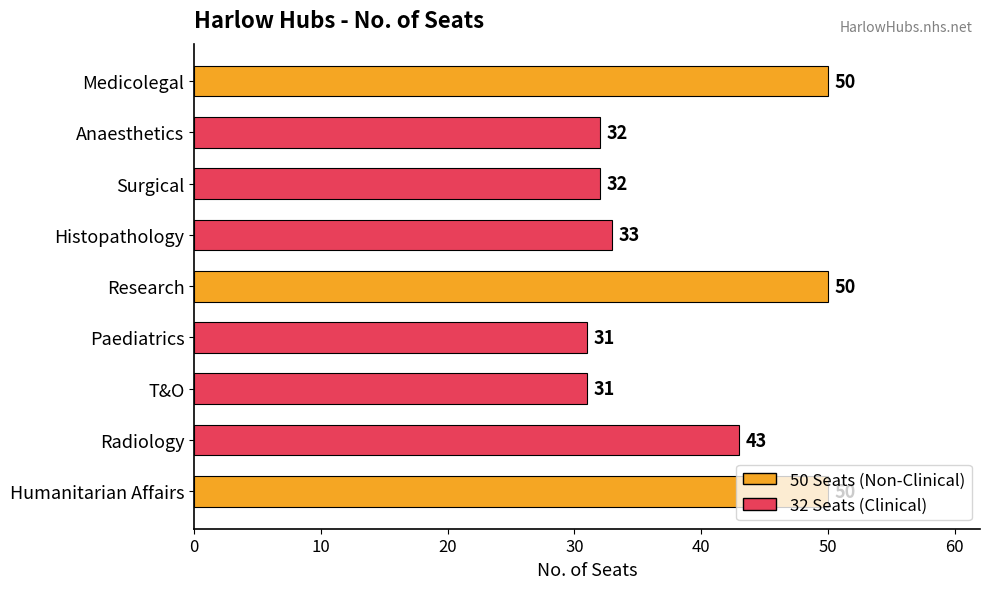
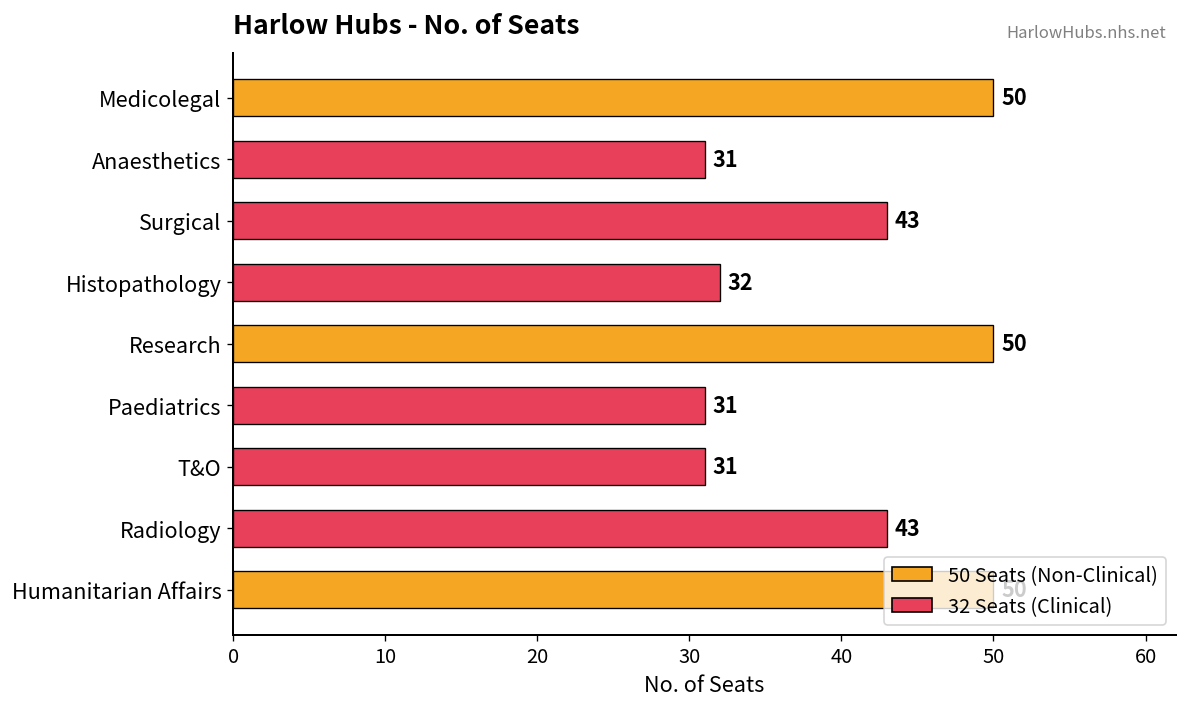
  {
    "Medicolegal": 50,
-   "Anaesthetics": 32,
-   "Surgical": 32,
-   "Histopathology": 33,
+   "Anaesthetics": 31,
+   "Surgical": 43,
+   "Histopathology": 32,
    "Research": 50,
    "Paediatrics": 31,
    "T&O": 31,
    "Radiology": 43
  }
